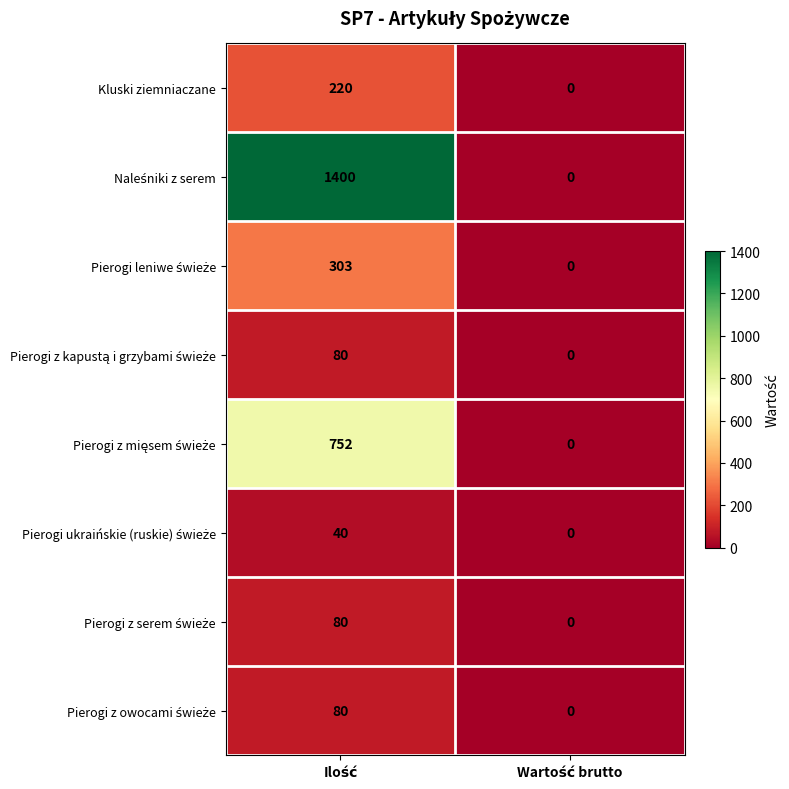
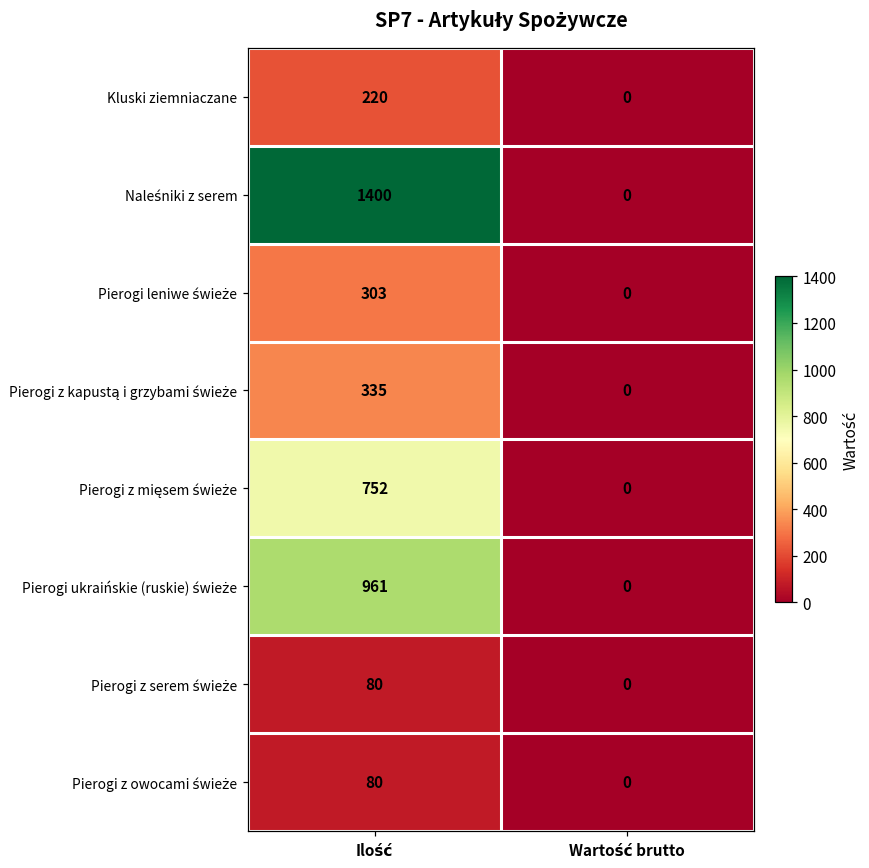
  {
    "Kluski ziemniaczane": {
      "Ilość": 220,
      "Wartość brutto": 0
    },
    "Naleśniki z serem": {
      "Ilość": 1400,
      "Wartość brutto": 0
    },
    "Pierogi leniwe świeże": {
      "Ilość": 303,
      "Wartość brutto": 0
    },
    "Pierogi z kapustą i grzybami świeże": {
-     "Ilość": 80,
+     "Ilość": 335,
      "Wartość brutto": 0
    },
    "Pierogi z mięsem świeże": {
      "Ilość": 752,
      "Wartość brutto": 0
    },
    "Pierogi ukraińskie (ruskie) świeże": {
-     "Ilość": 40,
+     "Ilość": 961,
      "Wartość brutto": 0
    },
    "Pierogi z serem świeże": {
      "Ilość": 80,
      "Wartość brutto": 0
    },
    "Pierogi z owocami świeże": {
      "Ilość": 80,
      "Wartość brutto": 0
    }
  }
